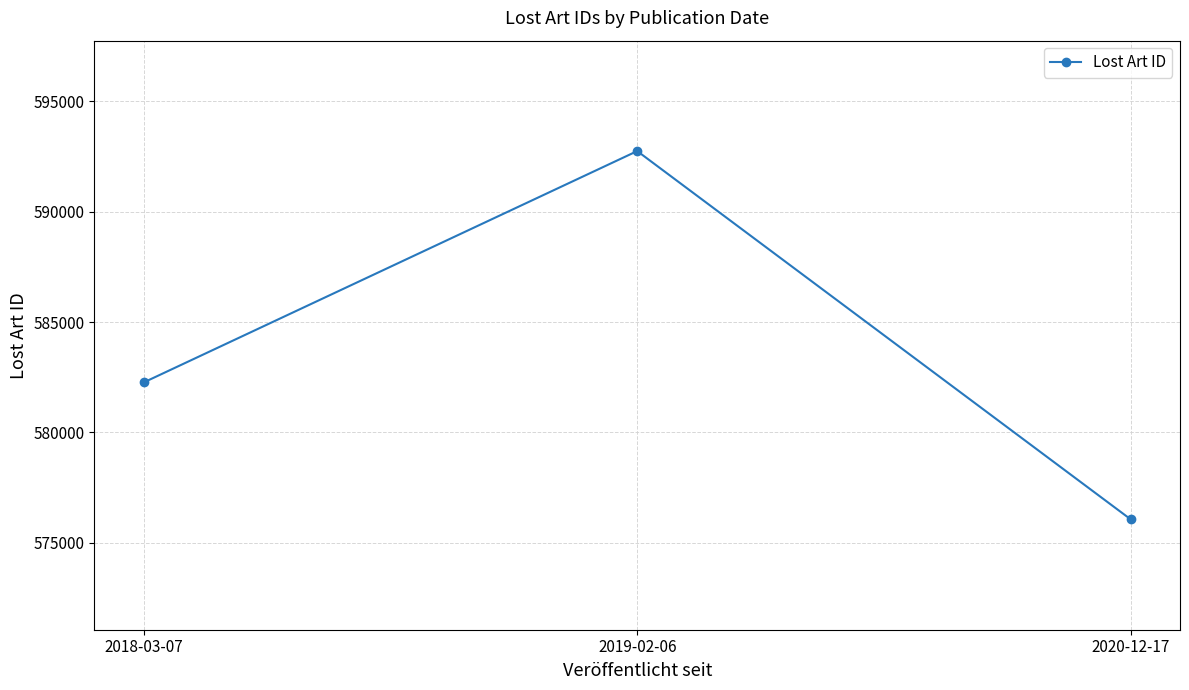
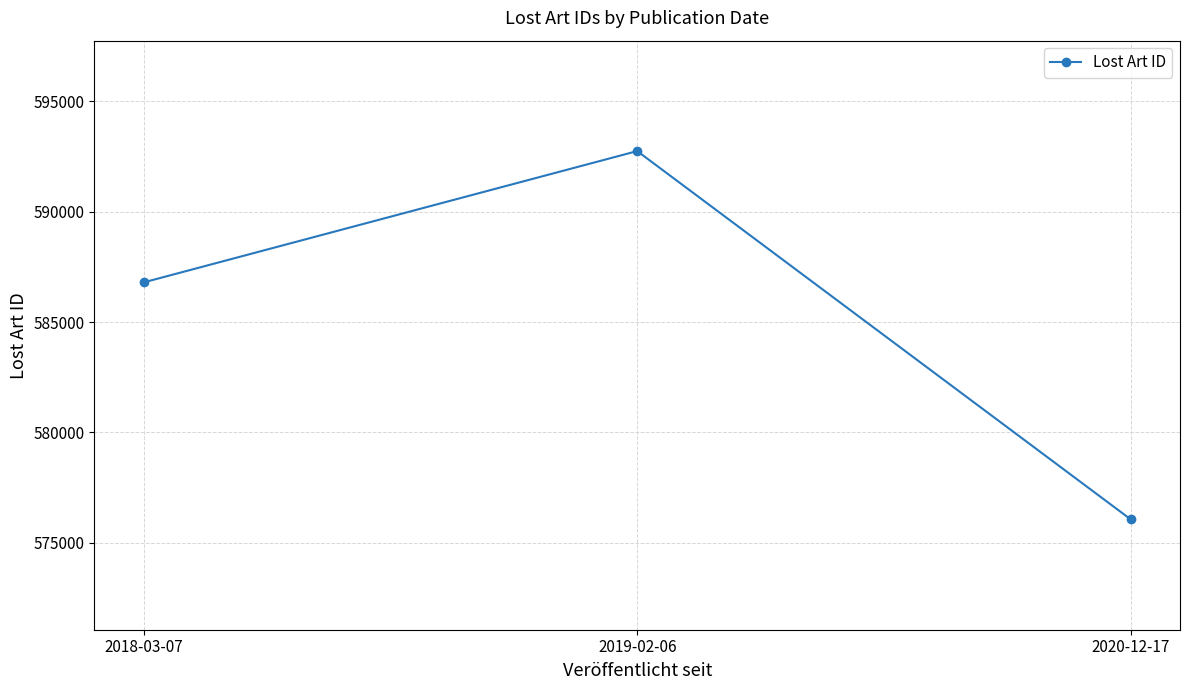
  {
-   "2018-03-07": 582300,
+   "2018-03-07": 586800,
    "2019-02-06": 592700,
    "2020-12-17": 576100
  }
